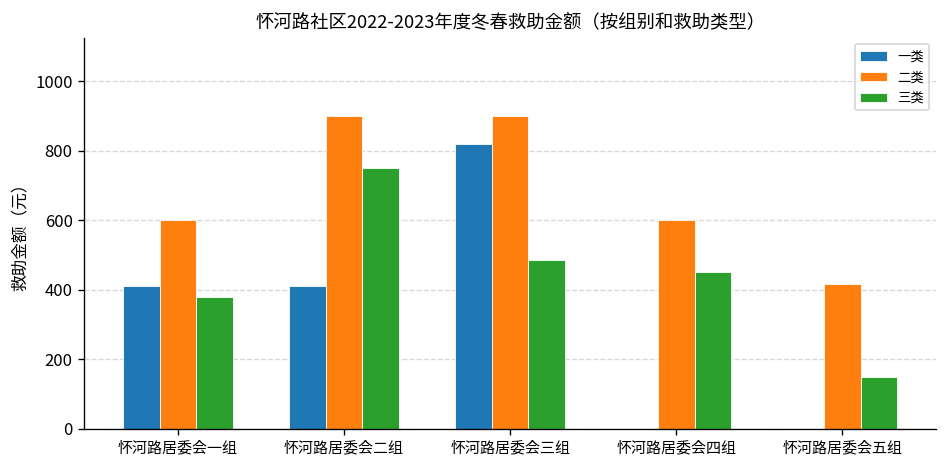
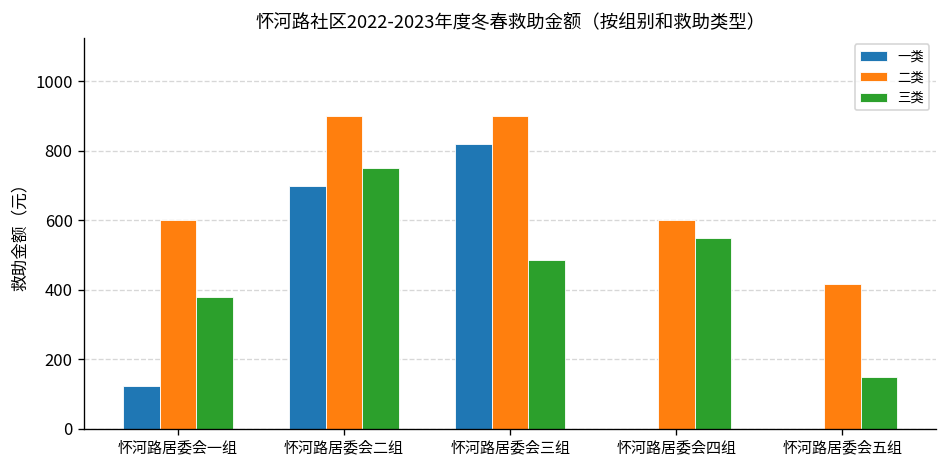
  {
    "一类": {
-     "怀河路居委会一组": 410,
-     "怀河路居委会二组": 410,
+     "怀河路居委会一组": 120,
+     "怀河路居委会二组": 700,
      "怀河路居委会三组": 820,
      "怀河路居委会四组": 0,
      "怀河路居委会五组": 0
    },
    "二类": {
      "怀河路居委会一组": 600,
      "怀河路居委会二组": 900,
      "怀河路居委会三组": 900,
      "怀河路居委会四组": 600,
      "怀河路居委会五组": 420
    },
    "三类": {
      "怀河路居委会一组": 380,
      "怀河路居委会二组": 750,
      "怀河路居委会三组": 490,
-     "怀河路居委会四组": 450,
+     "怀河路居委会四组": 550,
      "怀河路居委会五组": 150
    }
  }
